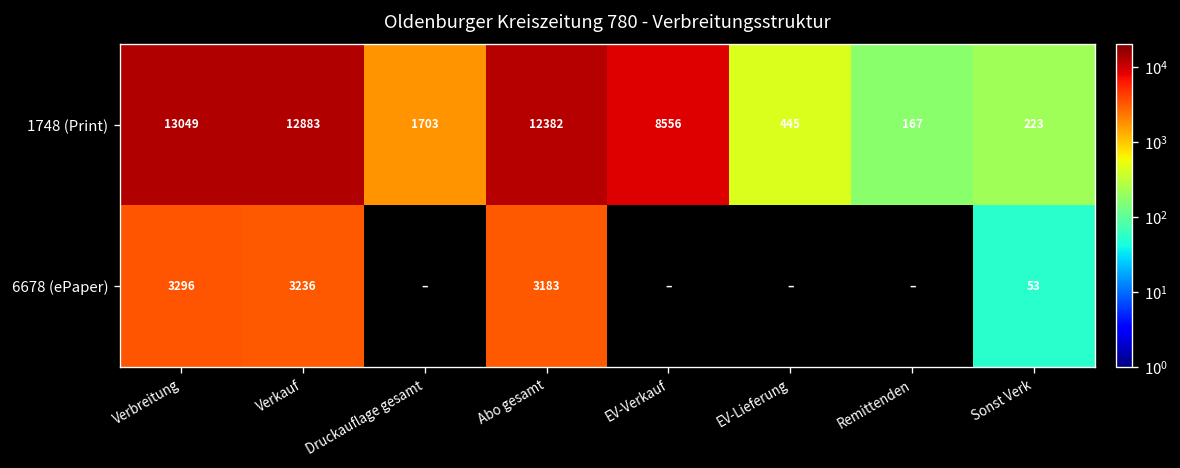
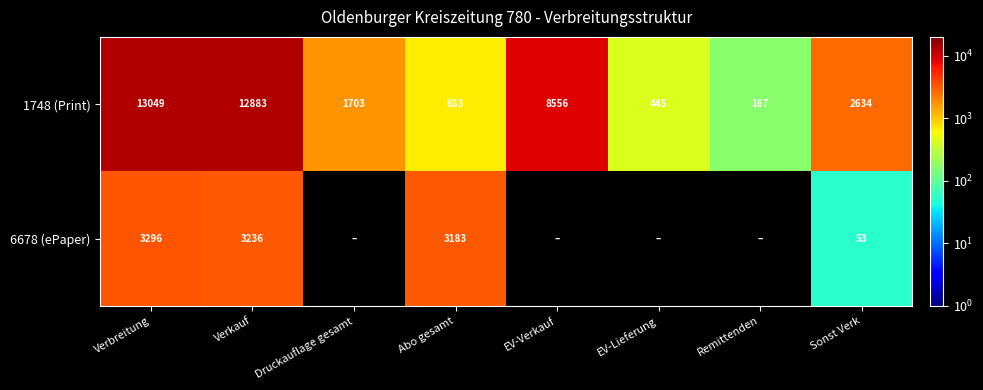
  {
    "1748 (Print)": {
      "Verbreitung": 13049,
      "Verkauf": 12883,
      "Druckauflage gesamt": 1703,
-     "Abo gesamt": 12382,
+     "Abo gesamt": 683,
      "EV-Verkauf": 8556,
      "EV-Lieferung": 445,
      "Remittenden": 167,
-     "Sonst Verk": 223
+     "Sonst Verk": 2634
    },
    "6678 (ePaper)": {
      "Verbreitung": 3296,
      "Verkauf": 3236,
      "Abo gesamt": 3183,
      "Sonst Verk": 53
    }
  }
